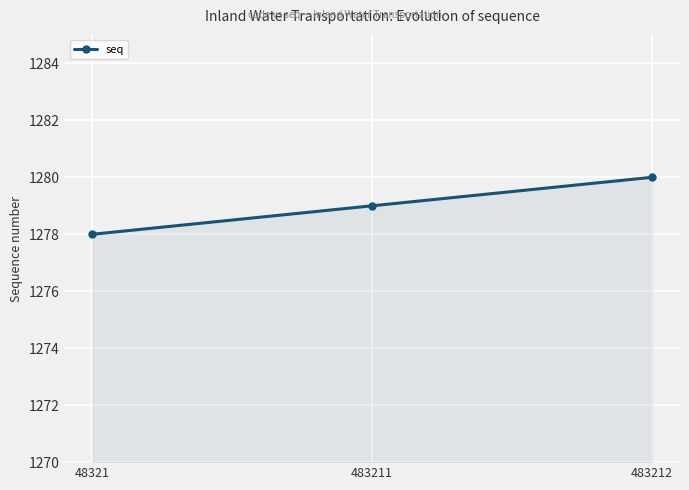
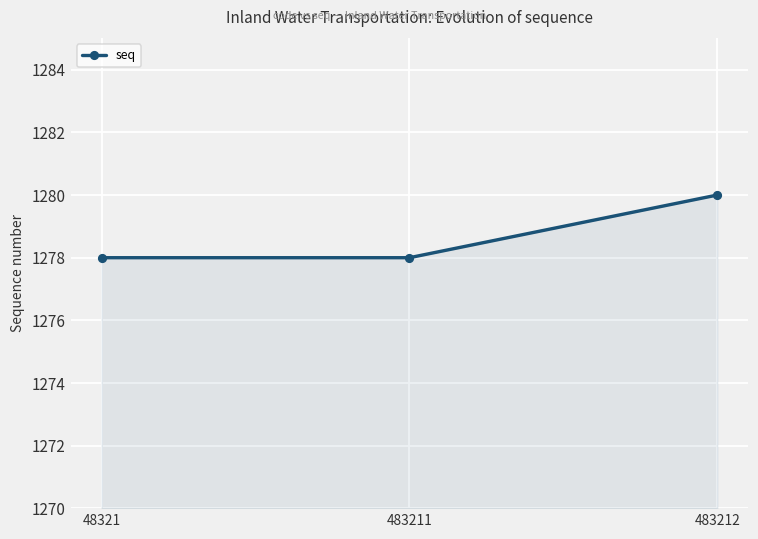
  {
    "48321": 1278,
-   "483211": 1279,
+   "483211": 1278,
    "483212": 1280
  }
